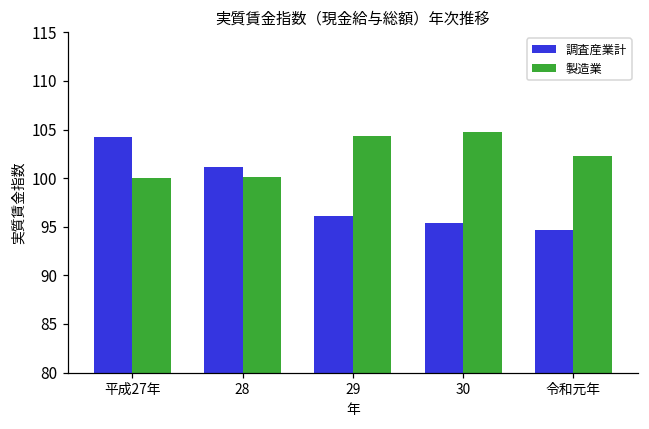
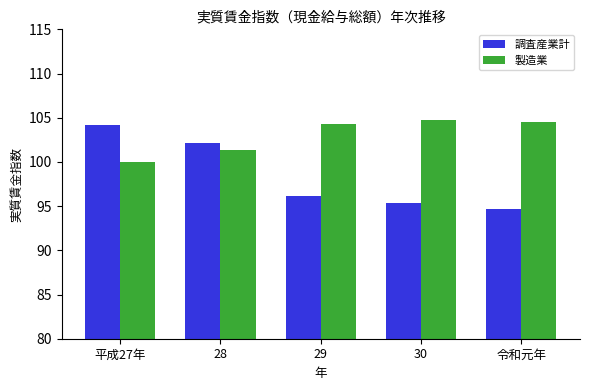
  {
    "調査産業計": {
      "平成27年": 104,
-     "28": 101,
+     "28": 102,
      "29": 96,
      "30": 95,
      "令和元年": 95
    },
    "製造業": {
      "平成27年": 100,
-     "28": 100,
+     "28": 101,
      "29": 104,
      "30": 105,
-     "令和元年": 102
+     "令和元年": 105
    }
  }
